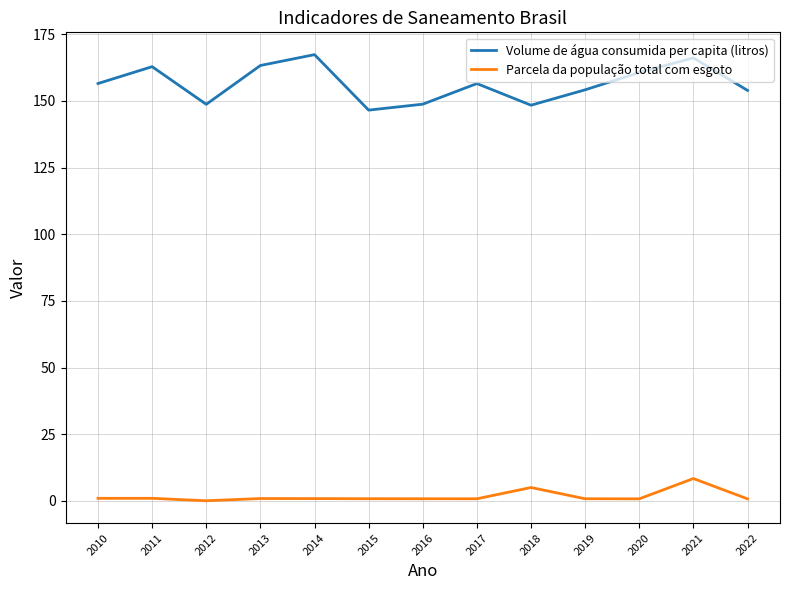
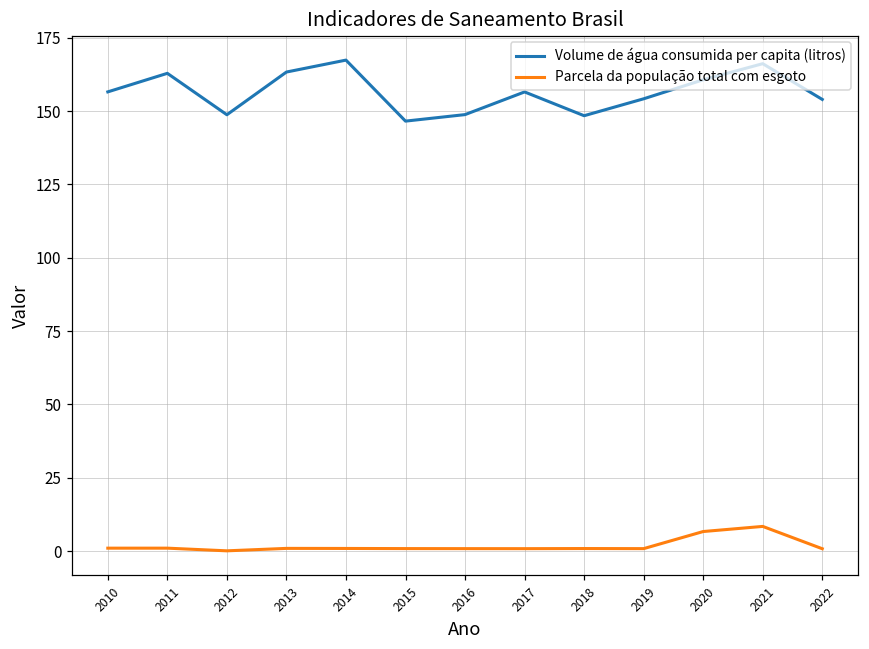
  {
    "Volume de água consumida per capita (litros)": {
      "2010": 157,
      "2011": 163,
      "2012": 149,
      "2013": 163,
      "2014": 167,
      "2015": 147,
      "2016": 149,
      "2017": 157,
      "2018": 148,
      "2019": 154,
      "2022": 154
    },
    "Parcela da população total com esgoto": {
      "2010": 1,
      "2011": 1,
      "2012": 0,
      "2013": 1,
      "2014": 1,
      "2015": 1,
      "2016": 1,
      "2017": 1,
-     "2018": 5,
+     "2018": 1,
      "2019": 1,
-     "2020": 1,
+     "2020": 7,
      "2021": 8,
      "2022": 1
    }
  }
